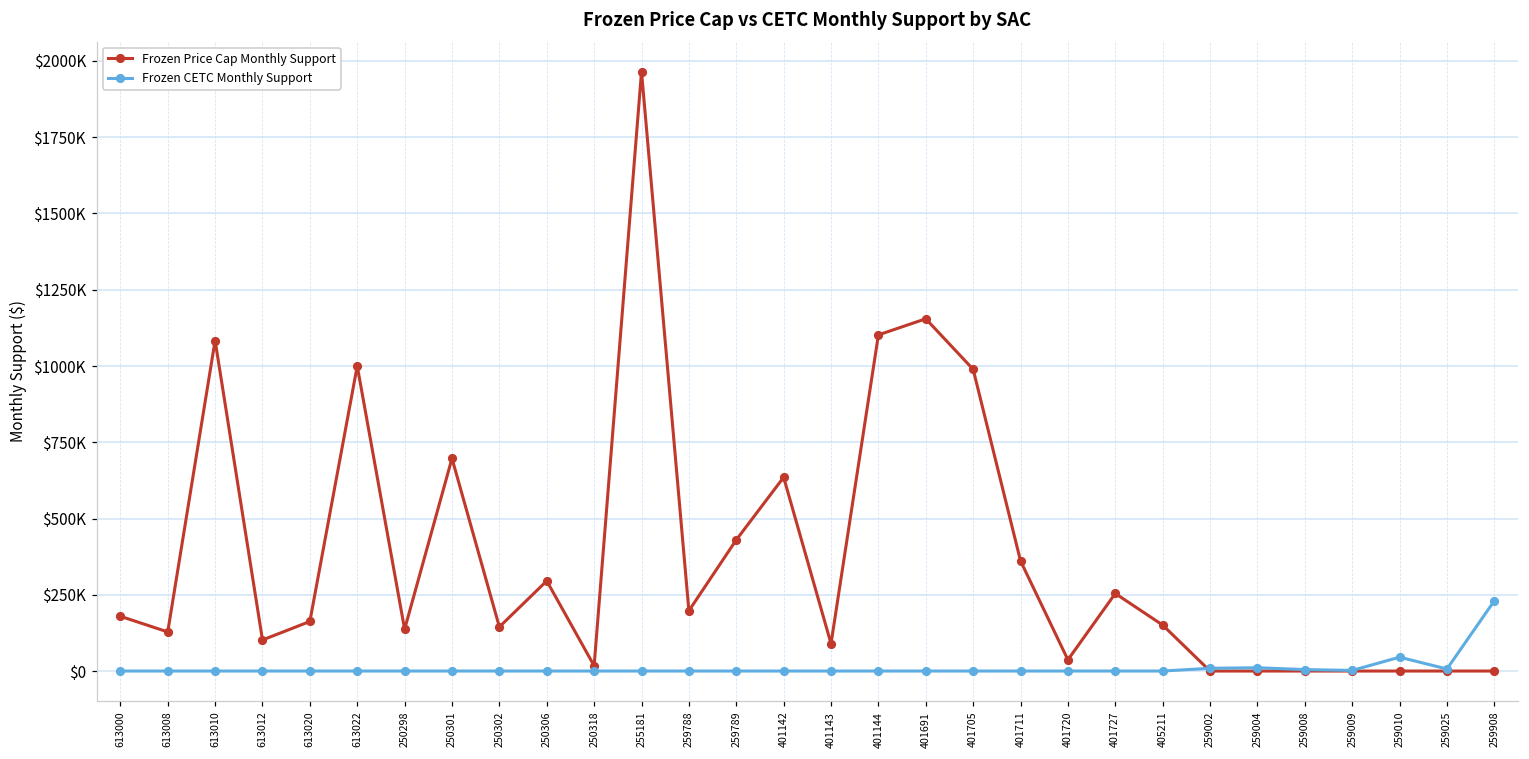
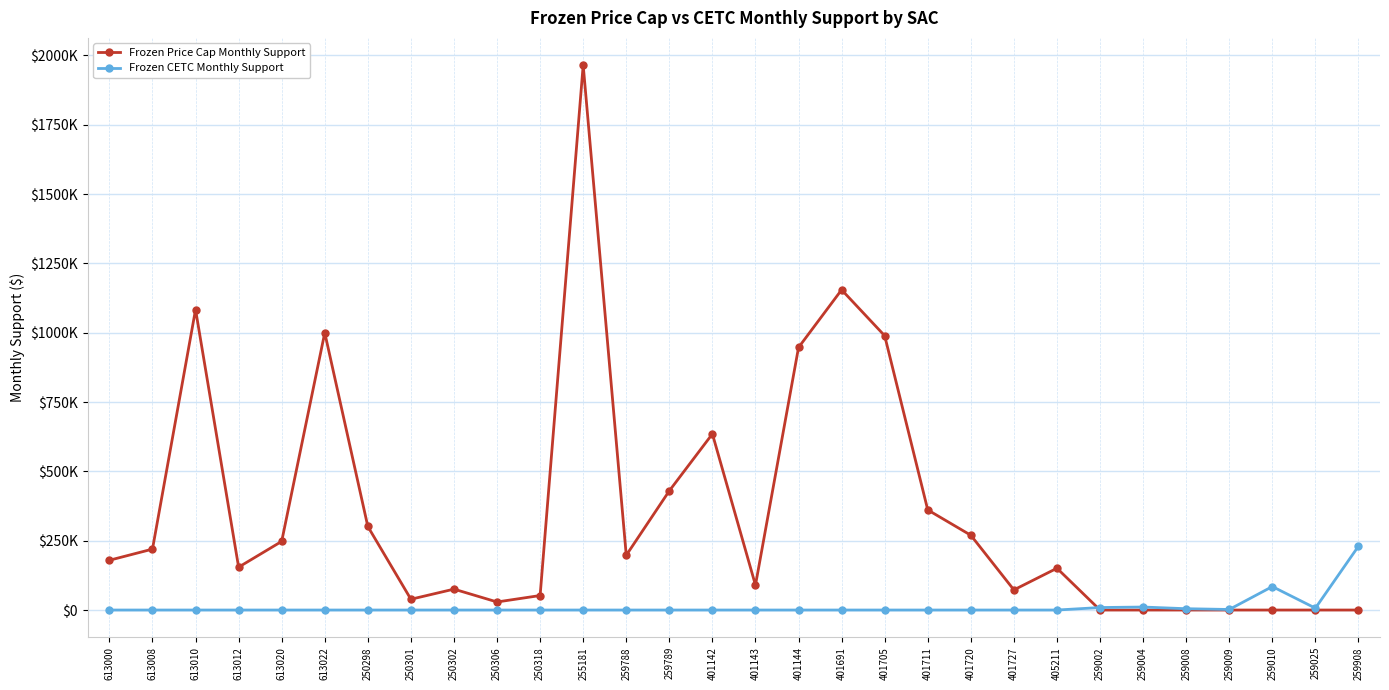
  {
    "Frozen Price Cap Monthly Support": {
      "613000": "$180000",
-     "613008": "$130000",
+     "613008": "$220000",
      "613010": "$1080000",
-     "613012": "$100000",
-     "613020": "$160000",
+     "613012": "$150000",
+     "613020": "$250000",
      "613022": "$1000000",
-     "250298": "$140000",
-     "250301": "$700000",
-     "250302": "$140000",
-     "250306": "$300000",
-     "250318": "$20000",
+     "250298": "$300000",
+     "250301": "$40000",
+     "250302": "$80000",
+     "250306": "$30000",
+     "250318": "$50000",
      "255181": "$1970000",
      "259788": "$200000",
      "259789": "$430000",
      "401142": "$640000",
      "401143": "$90000",
-     "401144": "$1100000",
+     "401144": "$950000",
      "401691": "$1150000",
      "401705": "$990000",
      "401711": "$360000",
-     "401720": "$40000",
-     "401727": "$250000",
+     "401720": "$270000",
+     "401727": "$70000",
      "405211": "$150000",
      "259004": "$0",
      "259010": "$0",
      "259908": "$0"
    },
    "Frozen CETC Monthly Support": {
      "613000": "$0",
      "613008": "$0",
      "613010": "$0",
      "613012": "$0",
      "613020": "$0",
      "613022": "$0",
      "250298": "$0",
      "250301": "$0",
      "250302": "$0",
      "250306": "$0",
      "250318": "$0",
      "255181": "$0",
      "259788": "$0",
      "259789": "$0",
      "401142": "$0",
      "401143": "$0",
      "401144": "$0",
      "401691": "$0",
      "401705": "$0",
      "401711": "$0",
      "401720": "$0",
      "401727": "$0",
      "405211": "$0",
      "259004": "$10000",
-     "259010": "$50000",
+     "259010": "$80000",
      "259908": "$230000"
    }
  }
